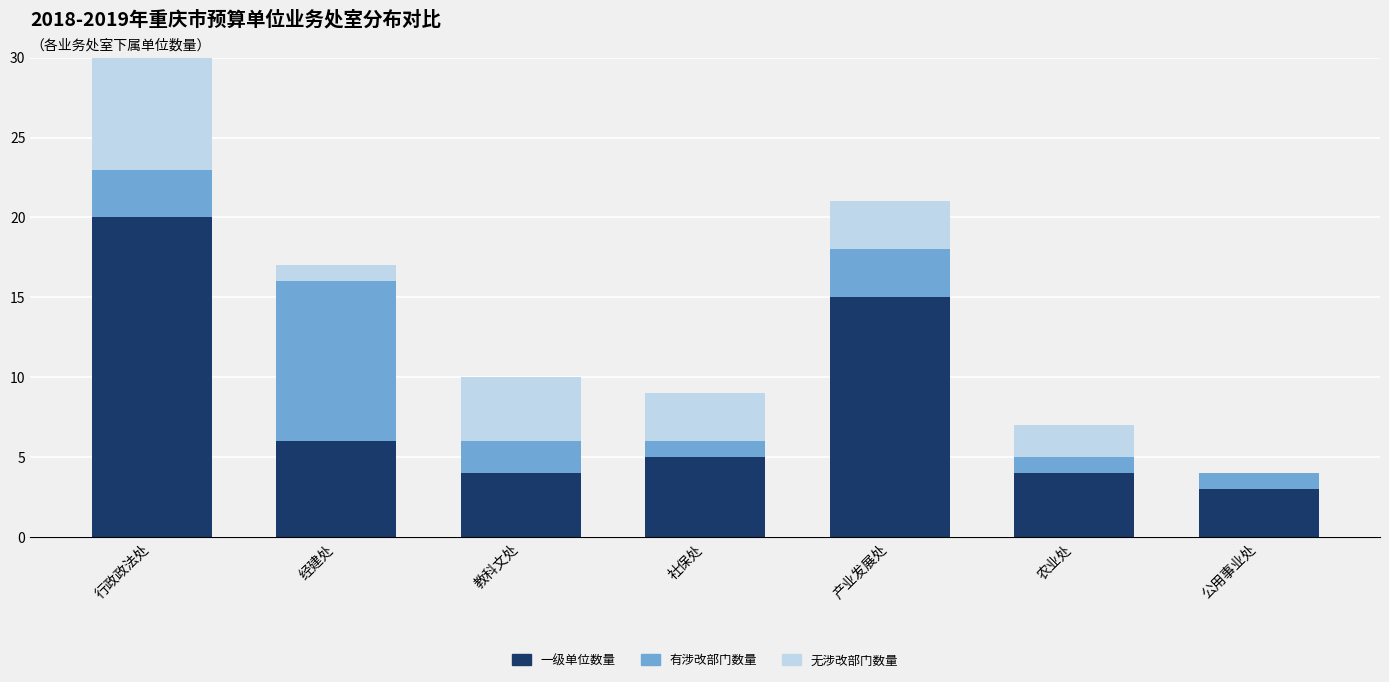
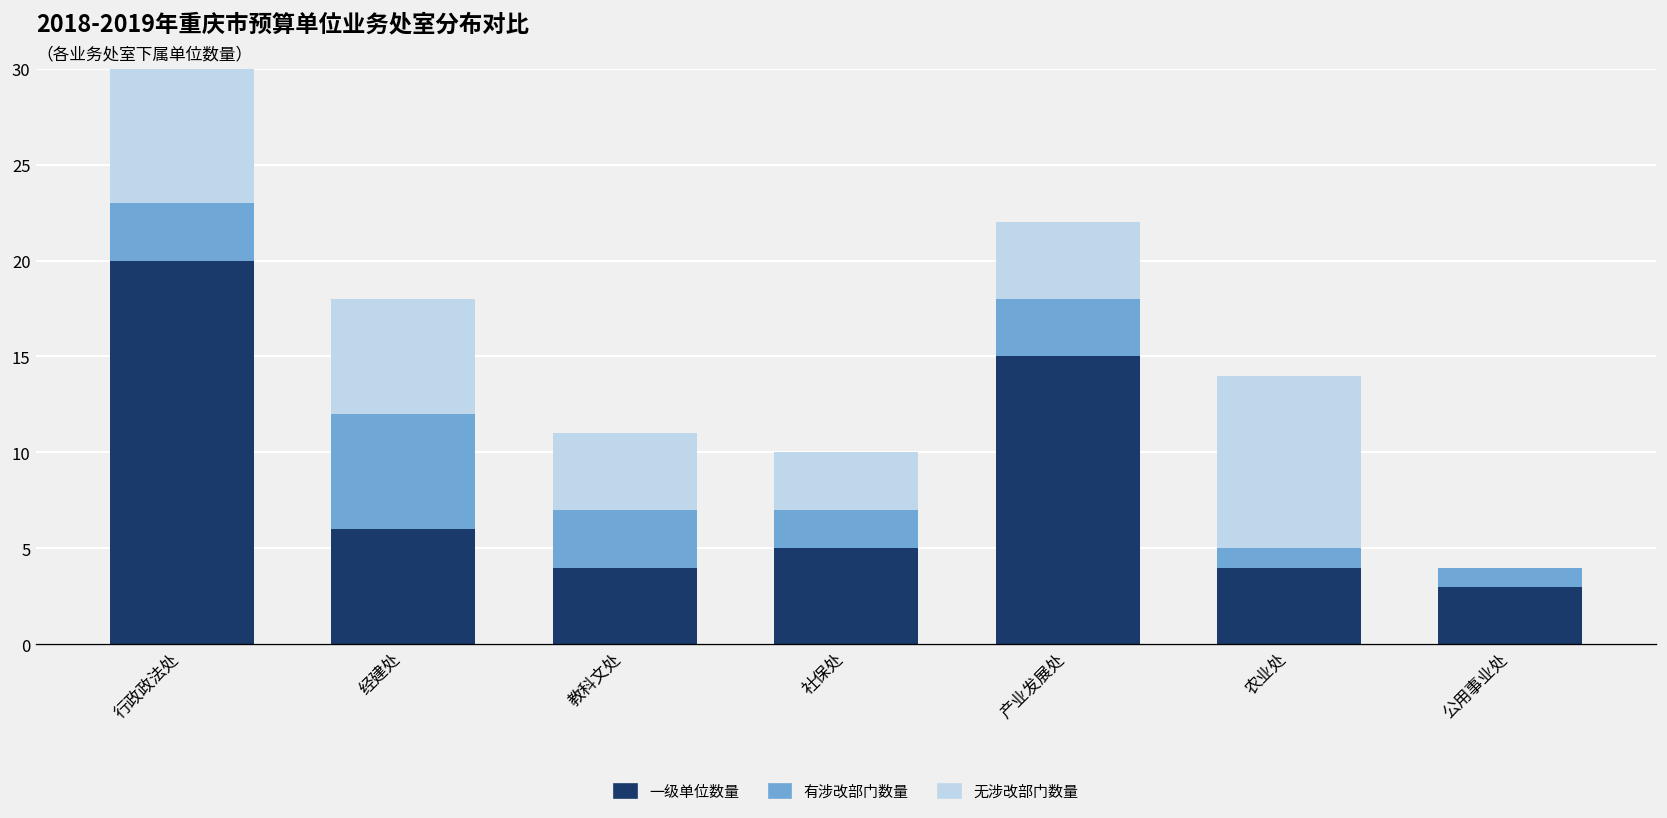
  {
    "一级单位数量": {
      "行政政法处": 20,
      "经建处": 6,
      "教科文处": 4,
      "社保处": 5,
      "产业发展处": 15,
      "农业处": 4,
      "公用事业处": 3
    },
    "有涉改部门数量": {
      "行政政法处": 3,
-     "经建处": 10,
-     "教科文处": 2,
-     "社保处": 1,
+     "经建处": 6,
+     "教科文处": 3,
+     "社保处": 2,
      "产业发展处": 3,
      "农业处": 1,
      "公用事业处": 1
    },
    "无涉改部门数量": {
-     "经建处": 1,
+     "经建处": 6,
      "教科文处": 4,
      "社保处": 3,
-     "产业发展处": 3,
-     "农业处": 2,
+     "产业发展处": 4,
+     "农业处": 9,
      "公用事业处": 0
    }
  }
